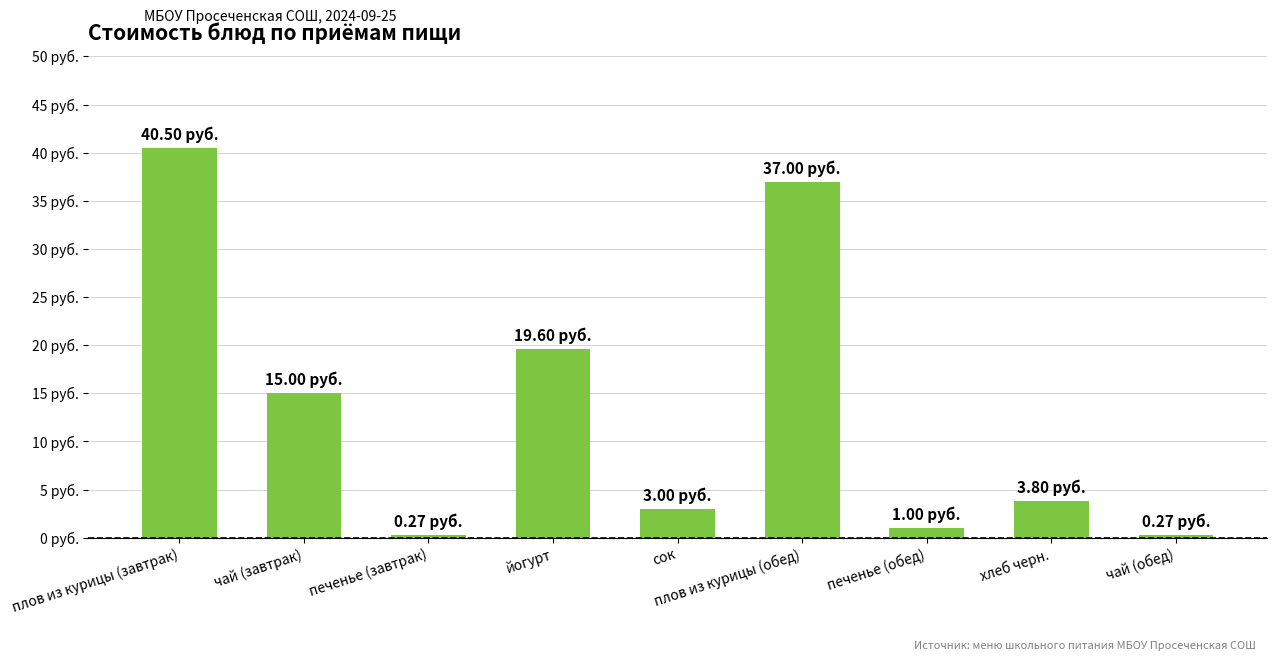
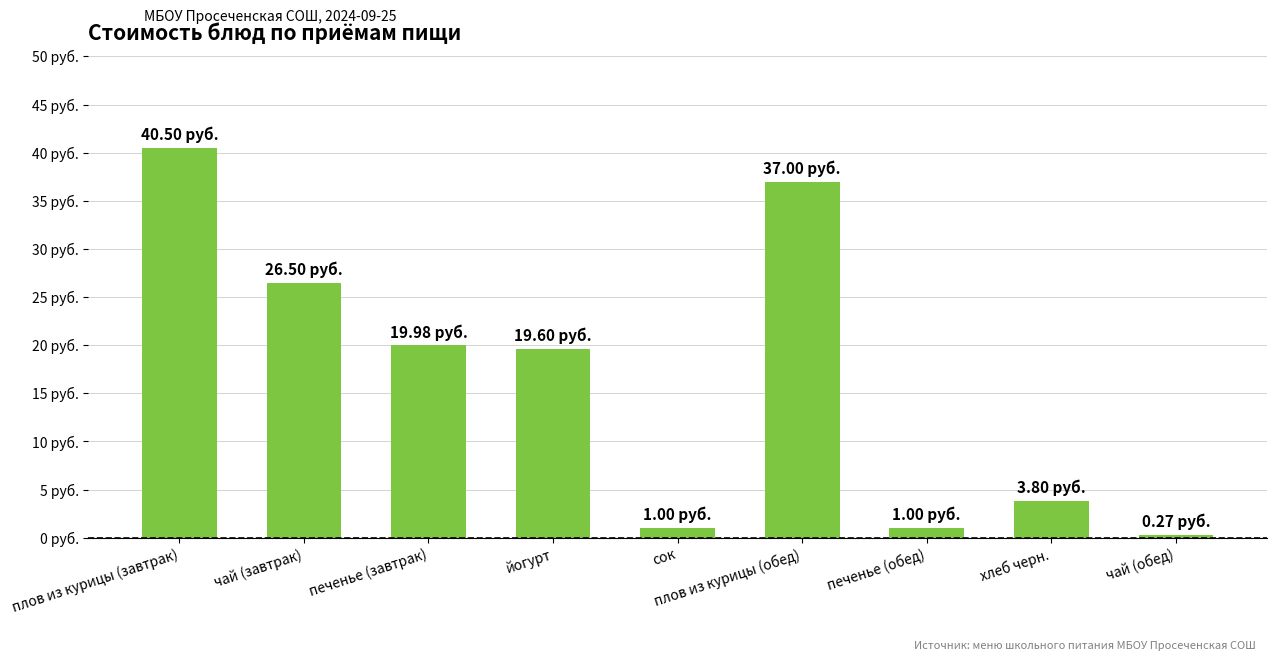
  {
    "плов из курицы (завтрак)": 40.50,
-   "чай (завтрак)": 15.00,
-   "печенье (завтрак)": 0.27,
+   "чай (завтрак)": 26.50,
+   "печенье (завтрак)": 19.98,
    "йогурт": 19.60,
-   "сок": 3.00,
+   "сок": 1.00,
    "плов из курицы (обед)": 37.00,
    "печенье (обед)": 1.00,
    "хлеб черн.": 3.80,
    "чай (обед)": 0.27
  }
